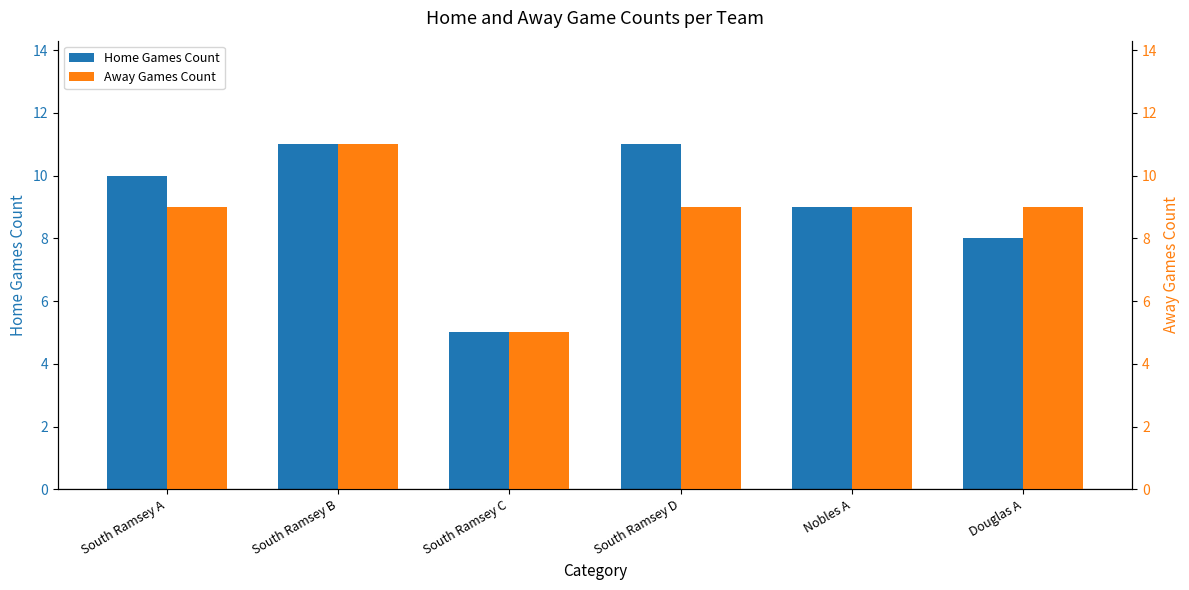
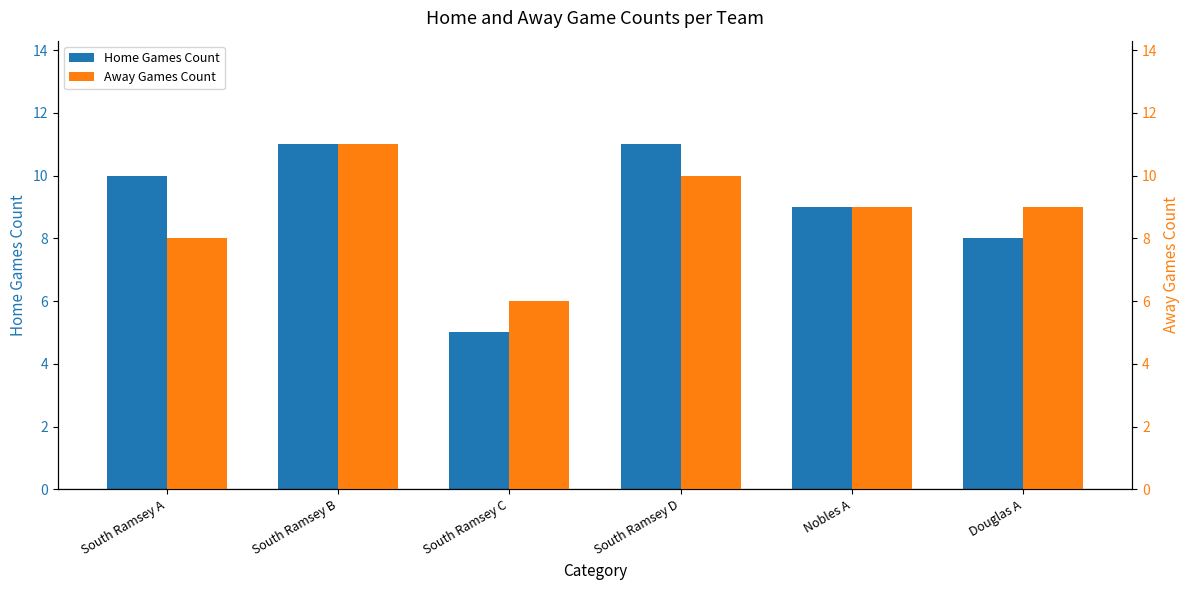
  {
    "Home Games Count": {
      "South Ramsey A": 10.0,
      "South Ramsey B": 11.0,
      "South Ramsey C": 5.0,
      "South Ramsey D": 11.0,
      "Nobles A": 9.0,
      "Douglas A": 8.0
    },
    "Away Games Count": {
-     "South Ramsey A": 9,
+     "South Ramsey A": 8,
      "South Ramsey B": 11,
-     "South Ramsey C": 5,
-     "South Ramsey D": 9,
+     "South Ramsey C": 6,
+     "South Ramsey D": 10,
      "Nobles A": 9,
      "Douglas A": 9
    }
  }
